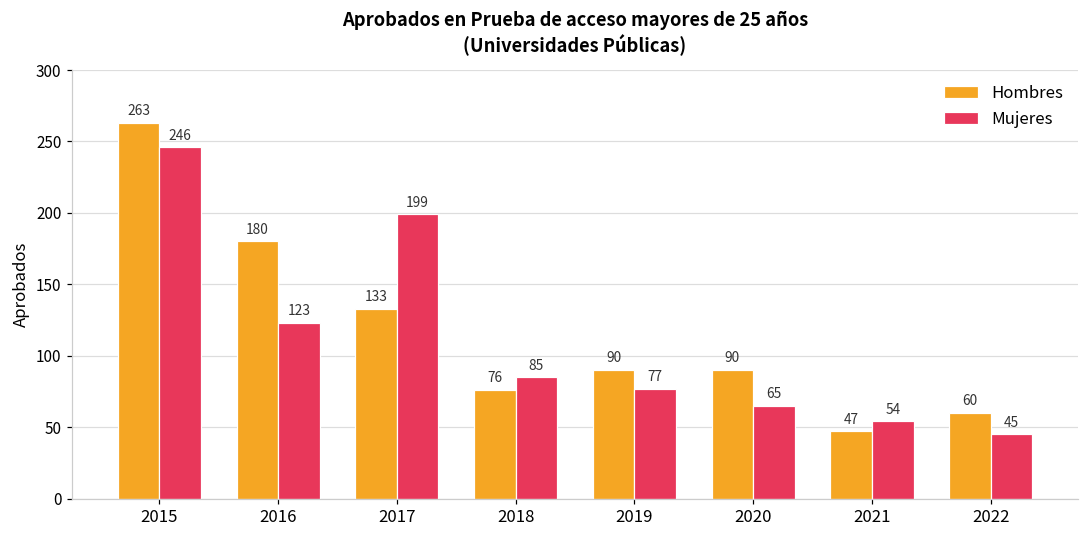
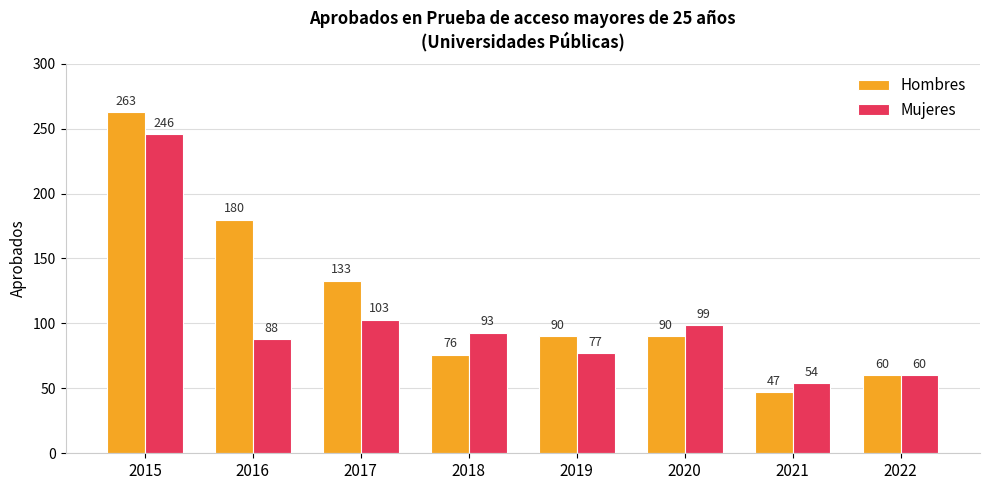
  {
    "Hombres": {
      "2015": 263,
      "2016": 180,
      "2017": 133,
      "2018": 76,
      "2019": 90,
      "2020": 90,
      "2021": 47,
      "2022": 60
    },
    "Mujeres": {
      "2015": 246,
-     "2016": 123,
-     "2017": 199,
-     "2018": 85,
+     "2016": 88,
+     "2017": 103,
+     "2018": 93,
      "2019": 77,
-     "2020": 65,
+     "2020": 99,
      "2021": 54,
-     "2022": 45
+     "2022": 60
    }
  }
